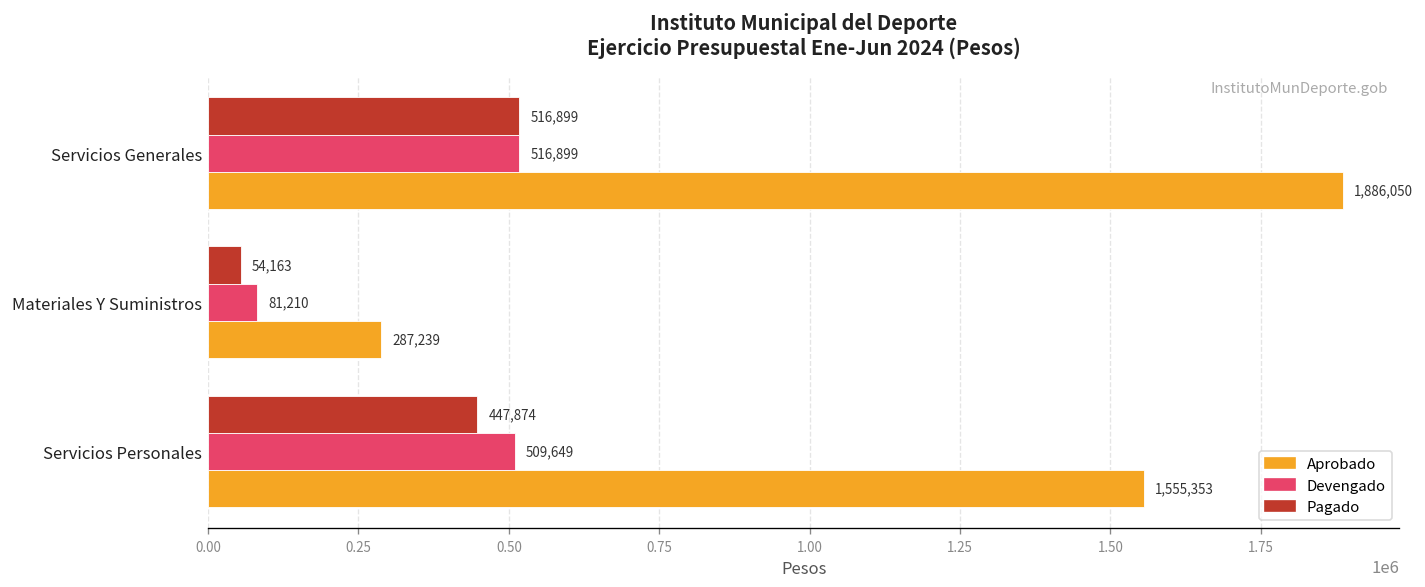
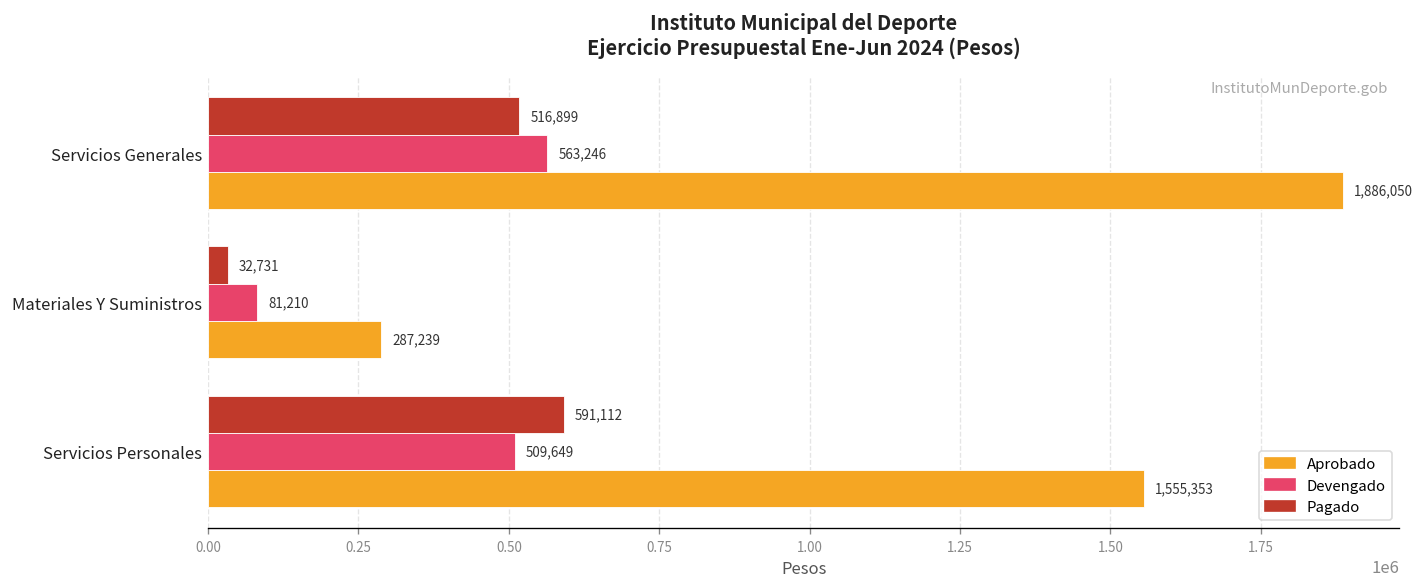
  {
    "Aprobado": {
      "Servicios Generales": "1,886,050",
      "Materiales Y Suministros": "287,239",
      "Servicios Personales": "1,555,353"
    },
    "Devengado": {
-     "Servicios Generales": "516,899",
+     "Servicios Generales": "563,246",
      "Materiales Y Suministros": "81,210",
      "Servicios Personales": "509,649"
    },
    "Pagado": {
      "Servicios Generales": "516,899",
-     "Materiales Y Suministros": "54,163",
-     "Servicios Personales": "447,874"
+     "Materiales Y Suministros": "32,731",
+     "Servicios Personales": "591,112"
    }
  }
